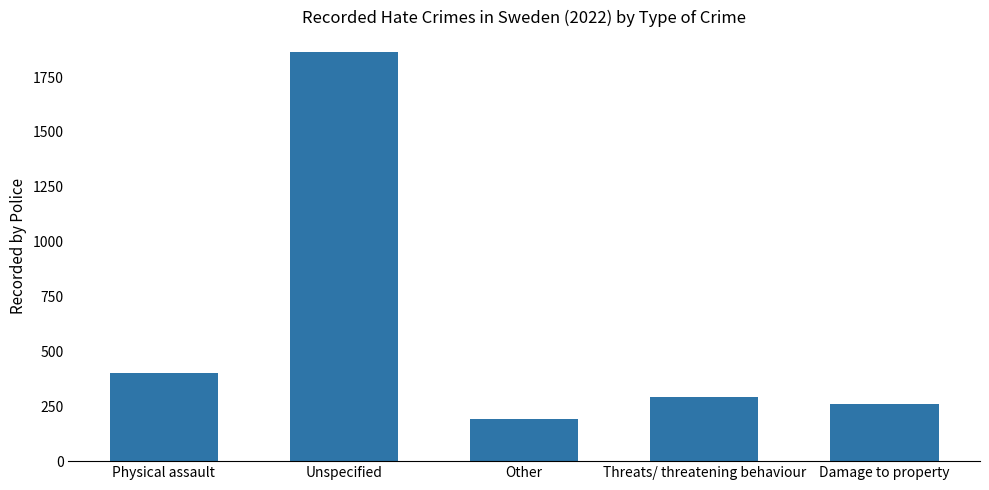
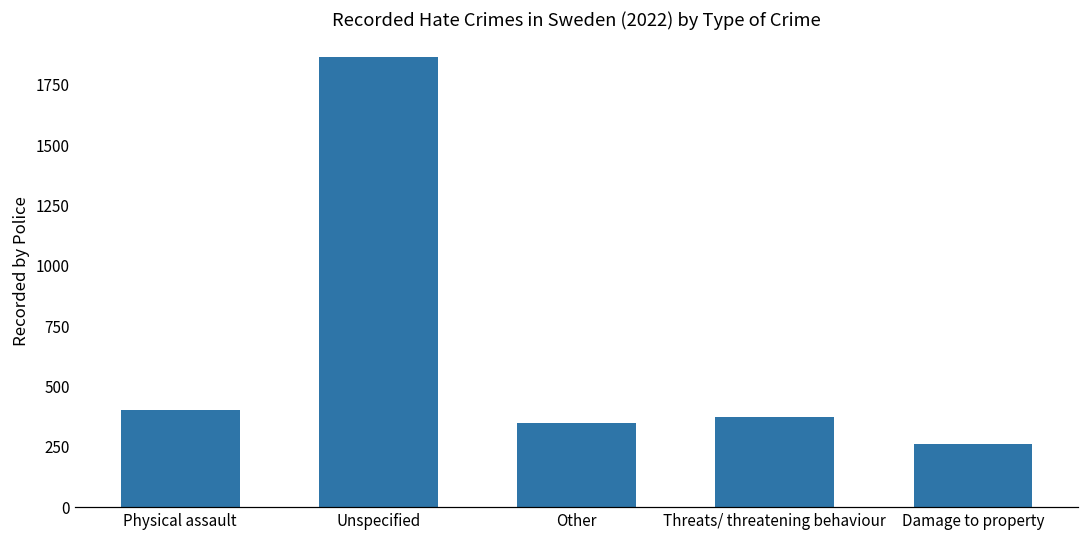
  {
    "Physical assault": 400,
    "Unspecified": 1860,
-   "Other": 190,
-   "Threats/ threatening behaviour": 290,
+   "Other": 350,
+   "Threats/ threatening behaviour": 370,
    "Damage to property": 260
  }
